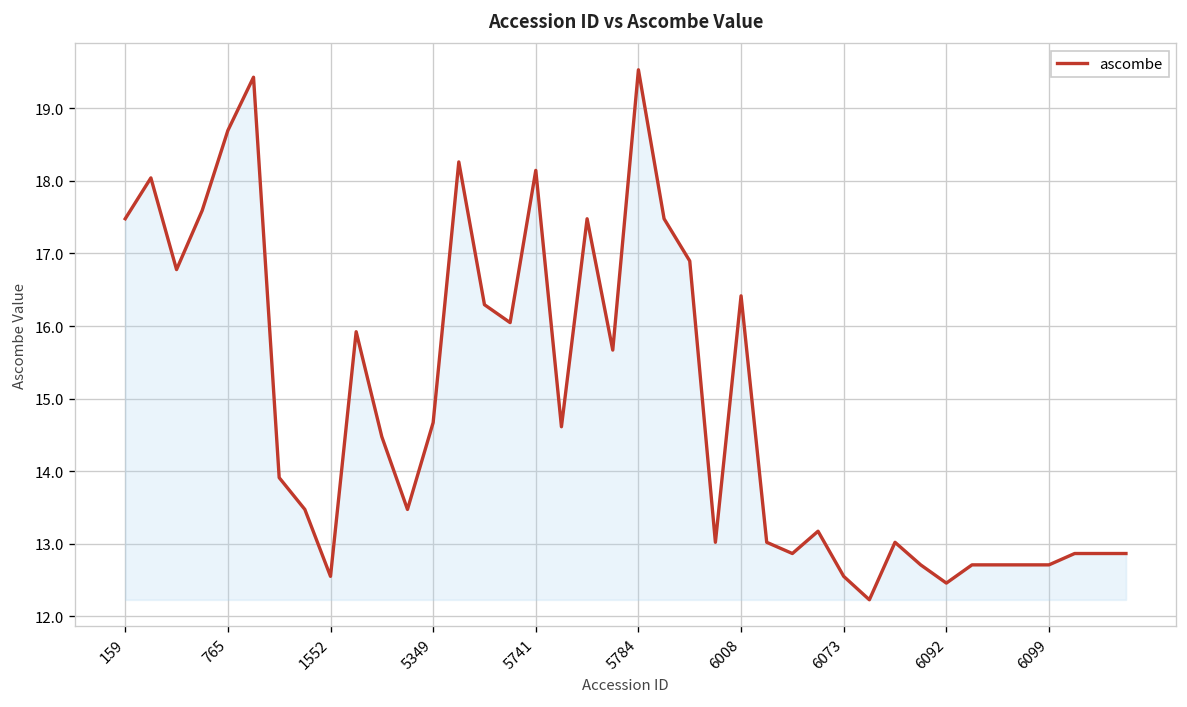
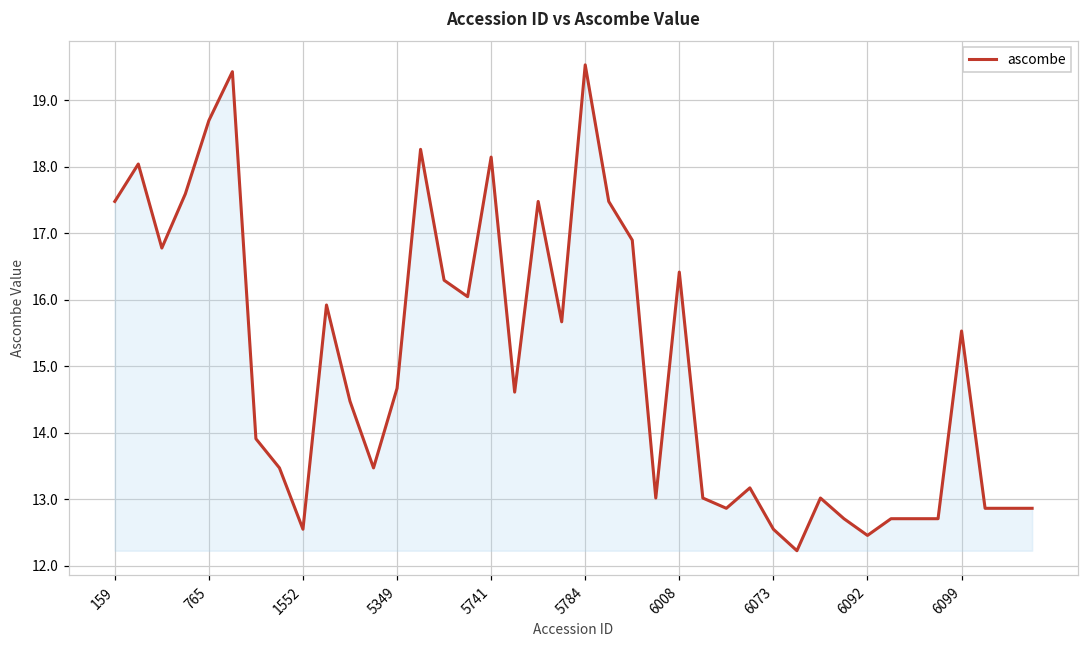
  {
    "159": 17.5,
    "765": 18.7,
    "1552": 12.5,
    "5349": 14.7,
    "5741": 18.1,
    "5784": 19.5,
    "6008": 16.4,
    "6073": 12.5,
    "6092": 12.5,
-   "6099": 12.7
+   "6099": 15.5
  }
